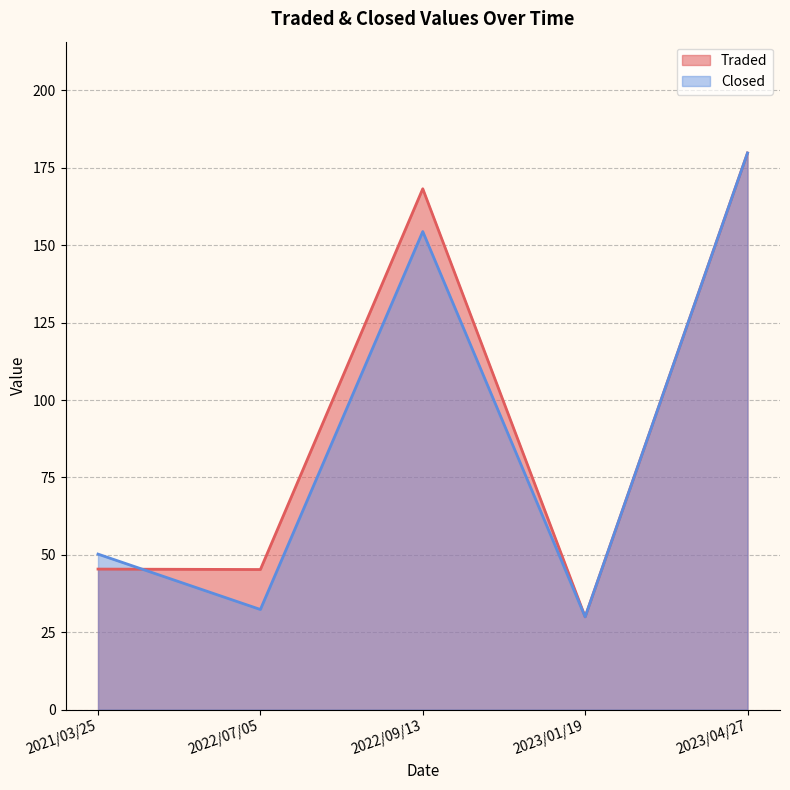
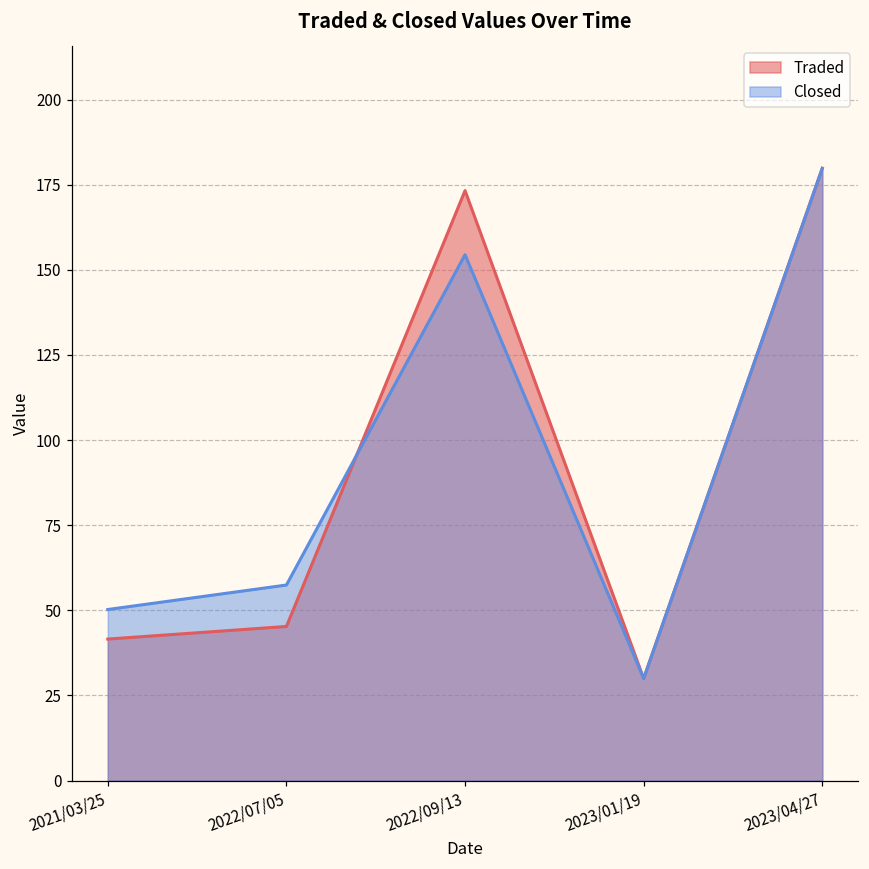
  {
    "Traded": {
-     "2021/03/25": 45,
+     "2021/03/25": 42,
      "2022/07/05": 45,
-     "2022/09/13": 168
+     "2022/09/13": 173
    },
    "Closed": {
      "2021/03/25": 50,
-     "2022/07/05": 32,
+     "2022/07/05": 57,
      "2022/09/13": 154
    }
  }
